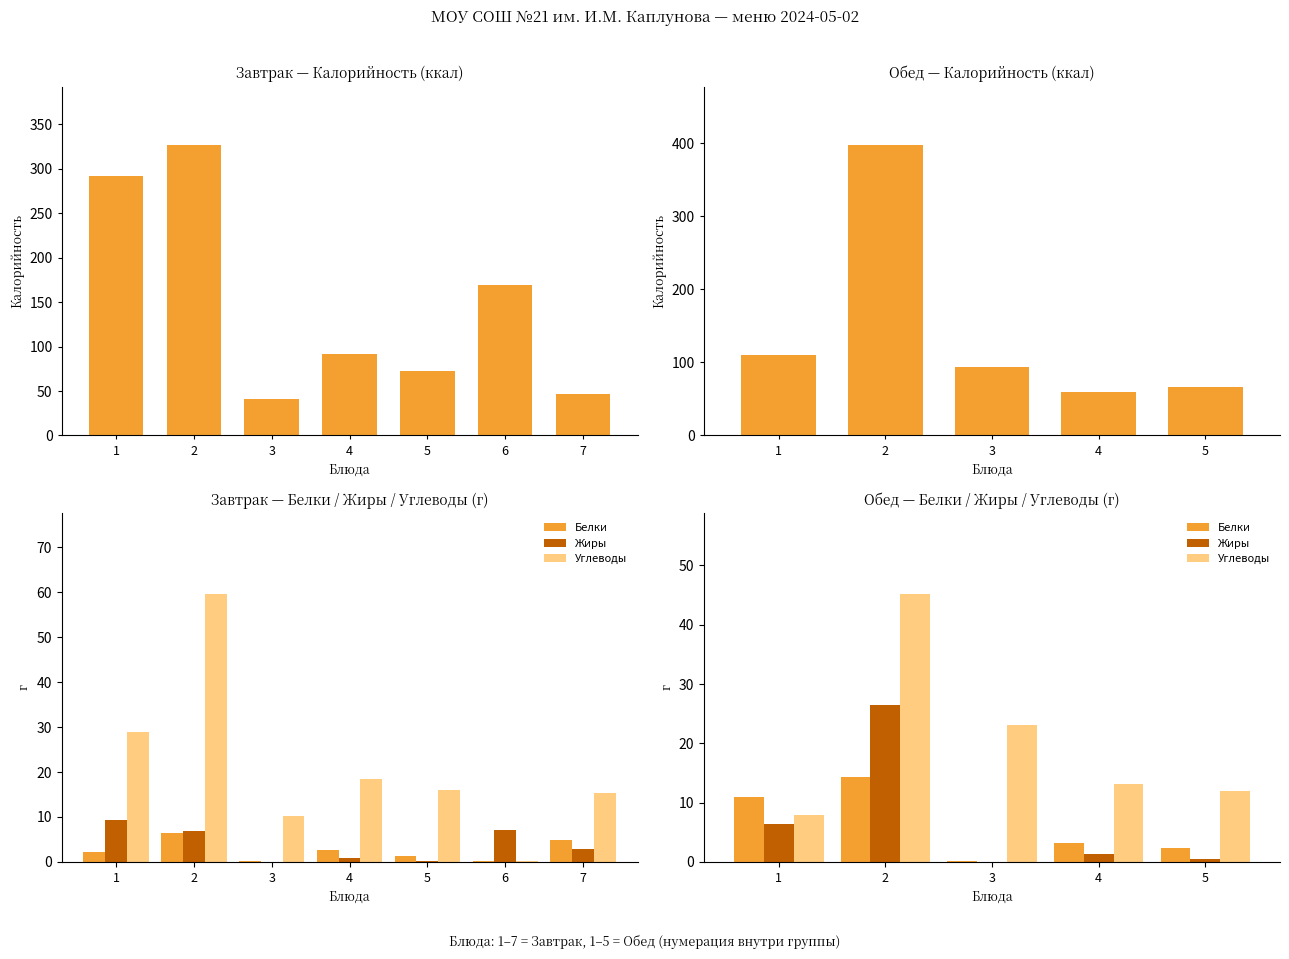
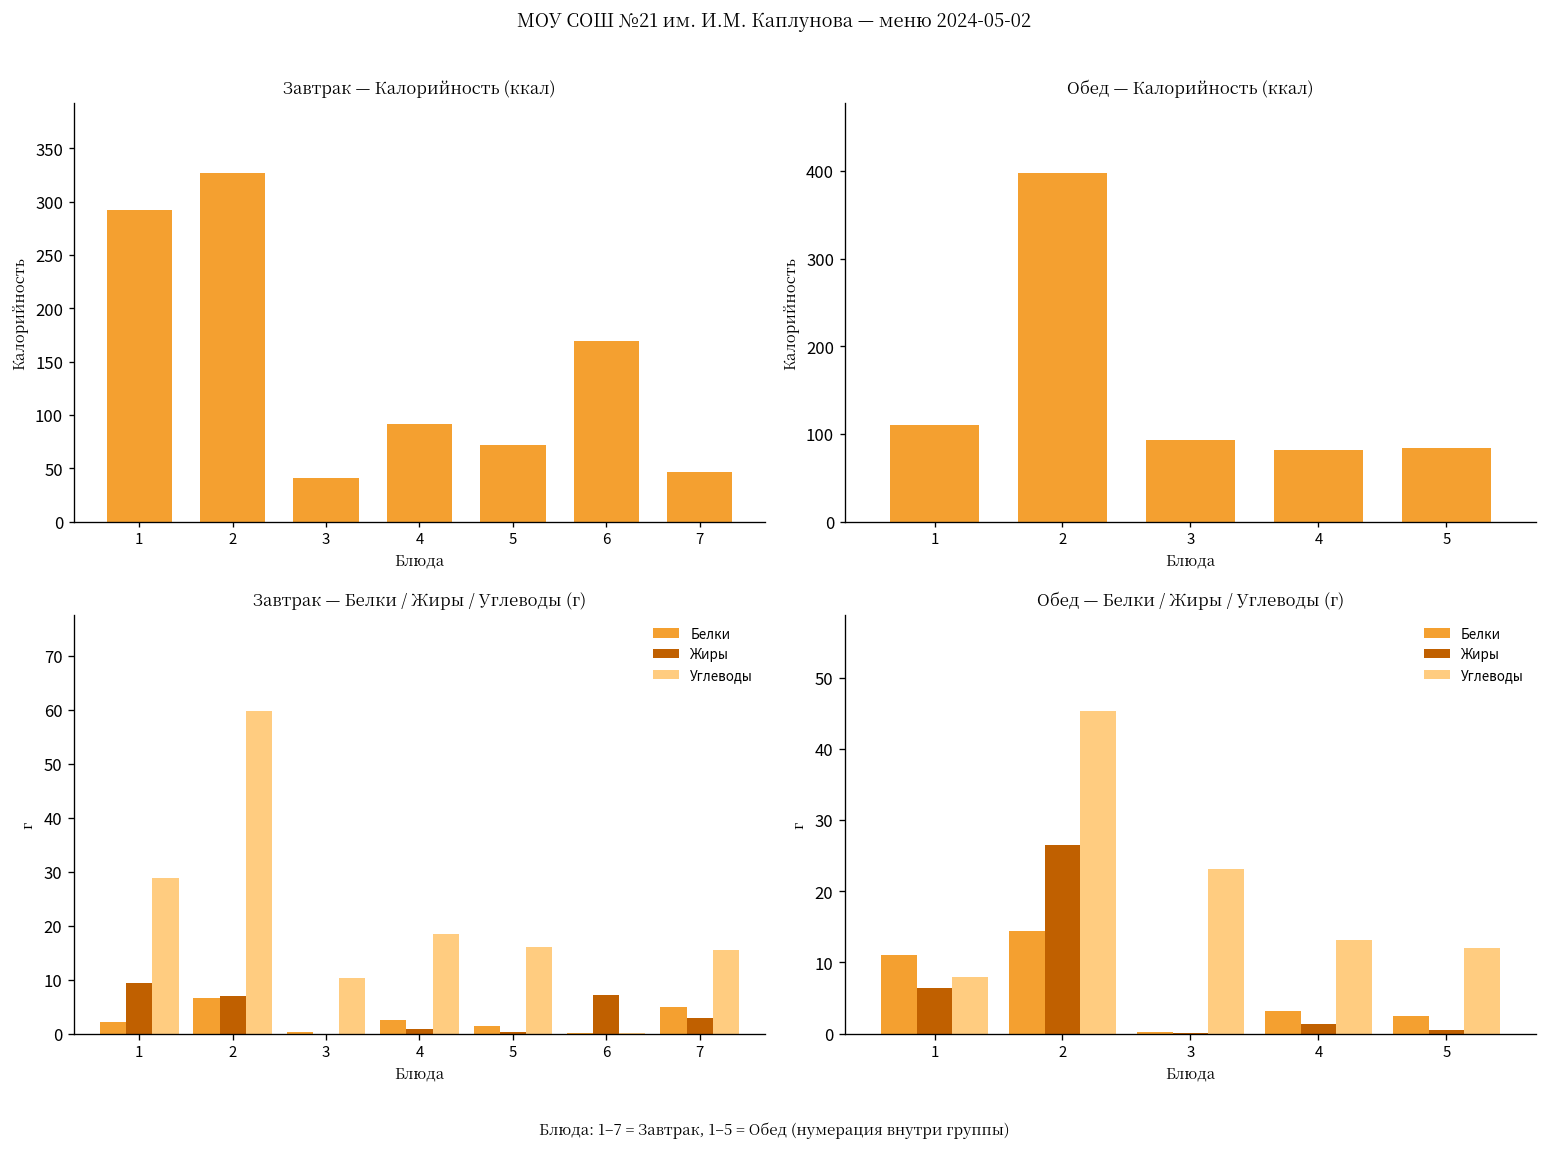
  {
    "Завтрак — Калорийность (ккал)": {
      "1": 290,
      "2": 330,
      "3": 40,
      "4": 90,
      "5": 70,
      "6": 170,
      "7": 50
    },
    "Обед — Калорийность (ккал)": {
      "1": 110,
      "2": 400,
      "3": 90,
-     "4": 60,
-     "5": 70
+     "4": 80,
+     "5": 80
    },
    "Завтрак — Белки / Жиры / Углеводы (г)": {
      "Белки": {
        "1": 2,
        "2": 7,
        "4": 3,
        "5": 1,
        "7": 5
      },
      "Жиры": {
        "1": 9,
        "2": 7,
        "3": 0,
        "4": 1,
        "6": 7,
        "7": 3
      },
      "Углеводы": {
        "1": 29,
        "2": 60,
        "3": 10,
        "4": 18,
        "5": 16,
        "7": 15
      }
    },
    "Обед — Белки / Жиры / Углеводы (г)": {
      "Белки": {
        "1": 11,
        "2": 14,
        "4": 3,
        "5": 2
      },
      "Жиры": {
        "1": 6,
        "2": 26,
        "4": 1,
        "5": 1
      },
      "Углеводы": {
        "1": 8,
        "2": 45,
        "3": 23,
        "4": 13,
        "5": 12
      }
    }
  }
